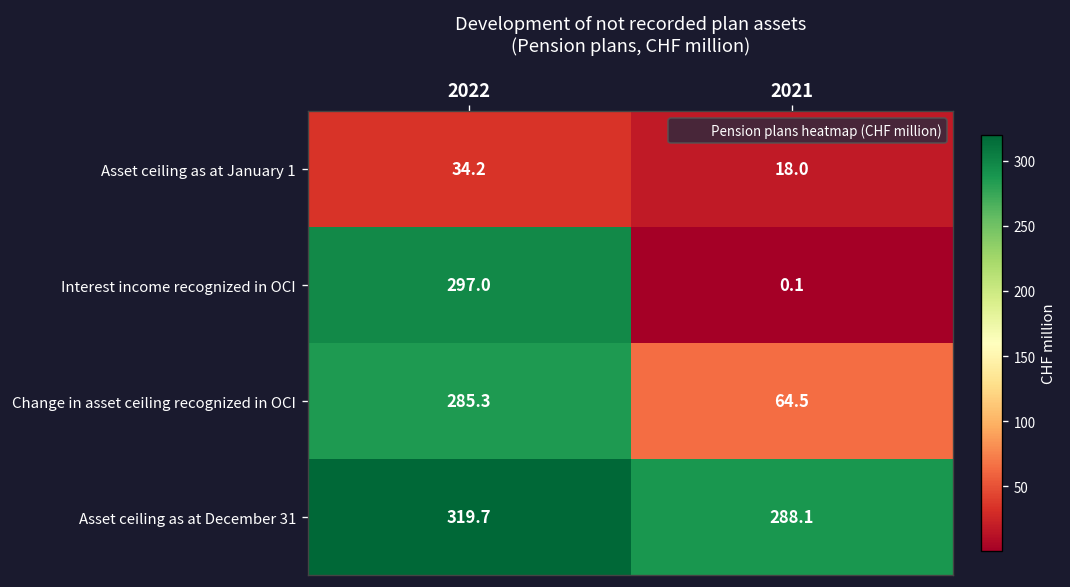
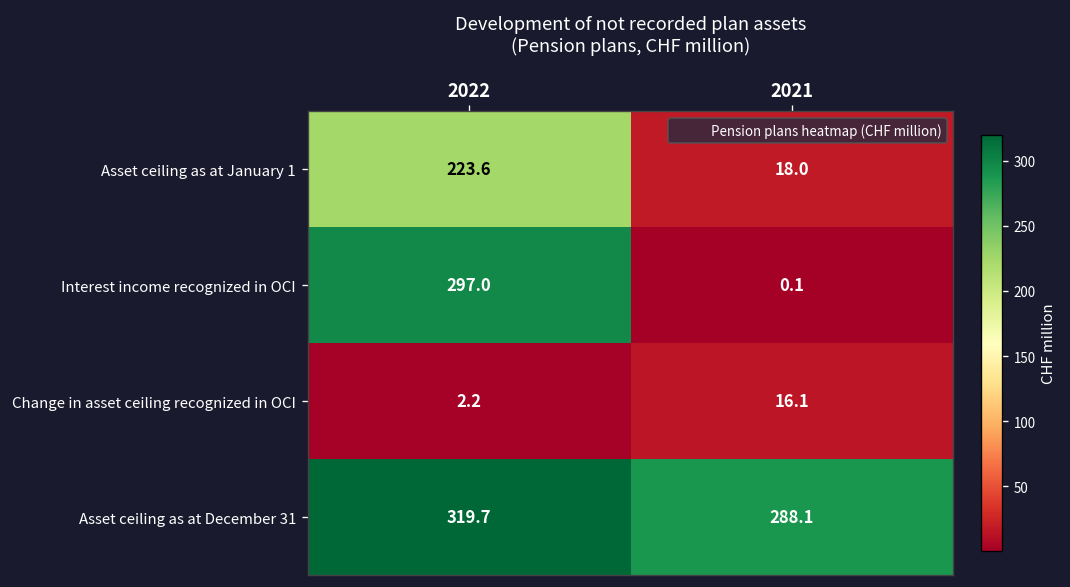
  {
    "Asset ceiling as at January 1": {
-     "2022": 34.2,
+     "2022": 223.6,
      "2021": 18.0
    },
    "Interest income recognized in OCI": {
      "2022": 297.0,
      "2021": 0.1
    },
    "Change in asset ceiling recognized in OCI": {
-     "2022": 285.3,
-     "2021": 64.5
+     "2022": 2.2,
+     "2021": 16.1
    },
    "Asset ceiling as at December 31": {
      "2022": 319.7,
      "2021": 288.1
    }
  }
